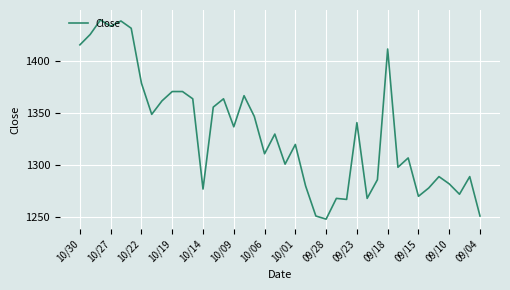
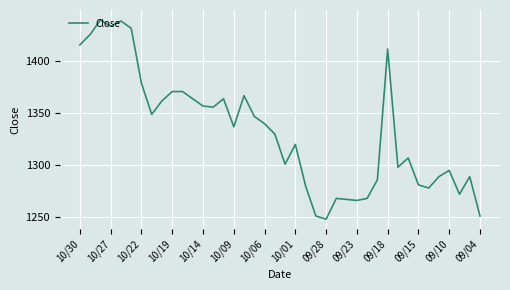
  {
    "10/30": 1416,
    "10/22": 1379,
    "10/19": 1371,
-   "10/14": 1277,
+   "10/14": 1357,
    "10/09": 1337,
-   "10/06": 1311,
+   "10/06": 1340,
    "10/01": 1320,
    "09/28": 1248,
-   "09/23": 1341,
+   "09/23": 1266,
    "09/18": 1412,
-   "09/15": 1270,
-   "09/10": 1282,
+   "09/15": 1281,
+   "09/10": 1295,
    "09/04": 1251
  }
